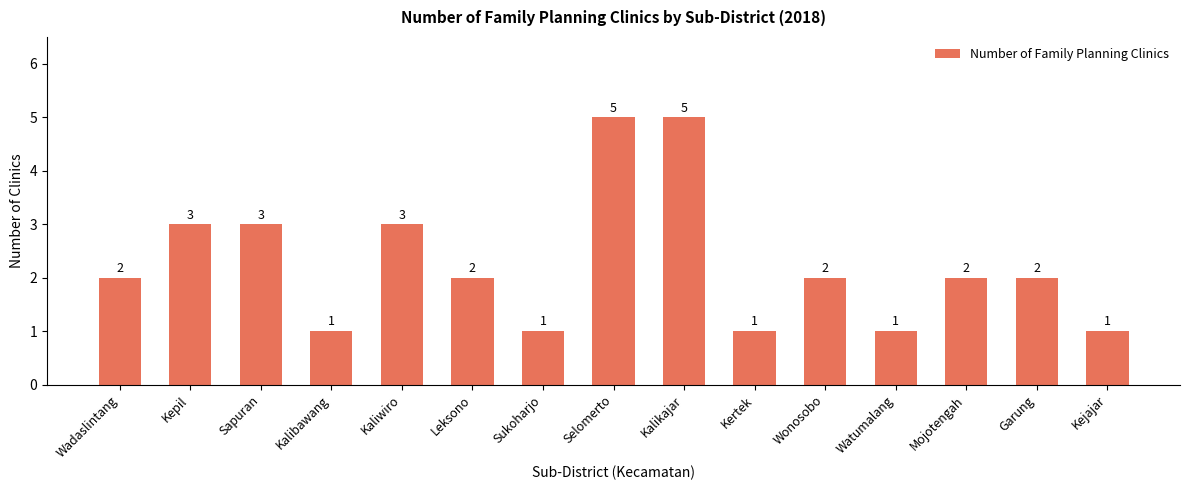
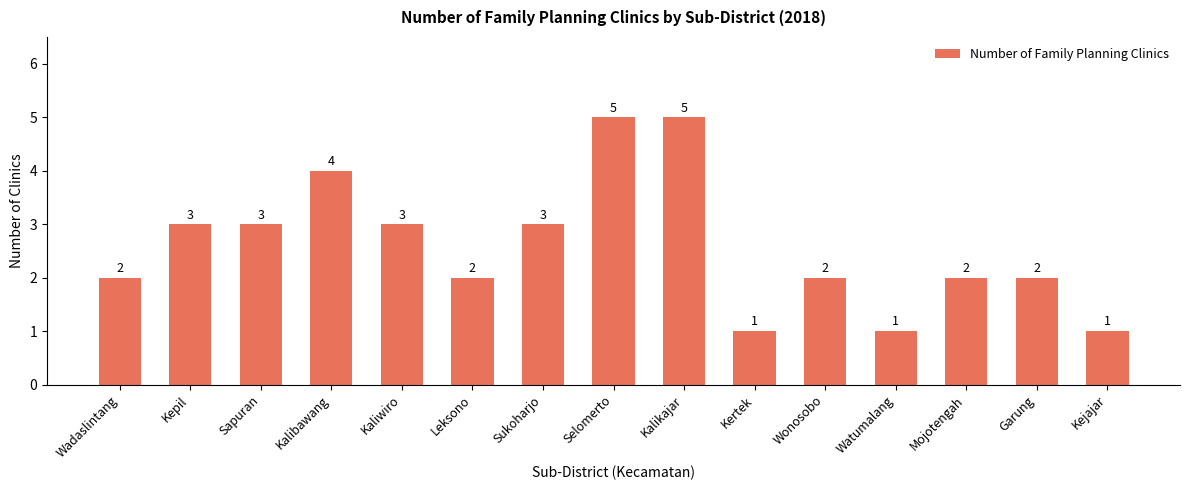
  {
    "Wadaslintang": 2,
    "Kepil": 3,
    "Sapuran": 3,
-   "Kalibawang": 1,
+   "Kalibawang": 4,
    "Kaliwiro": 3,
    "Leksono": 2,
-   "Sukoharjo": 1,
+   "Sukoharjo": 3,
    "Selomerto": 5,
    "Kalikajar": 5,
    "Kertek": 1,
    "Wonosobo": 2,
    "Watumalang": 1,
    "Mojotengah": 2,
    "Garung": 2,
    "Kejajar": 1
  }
